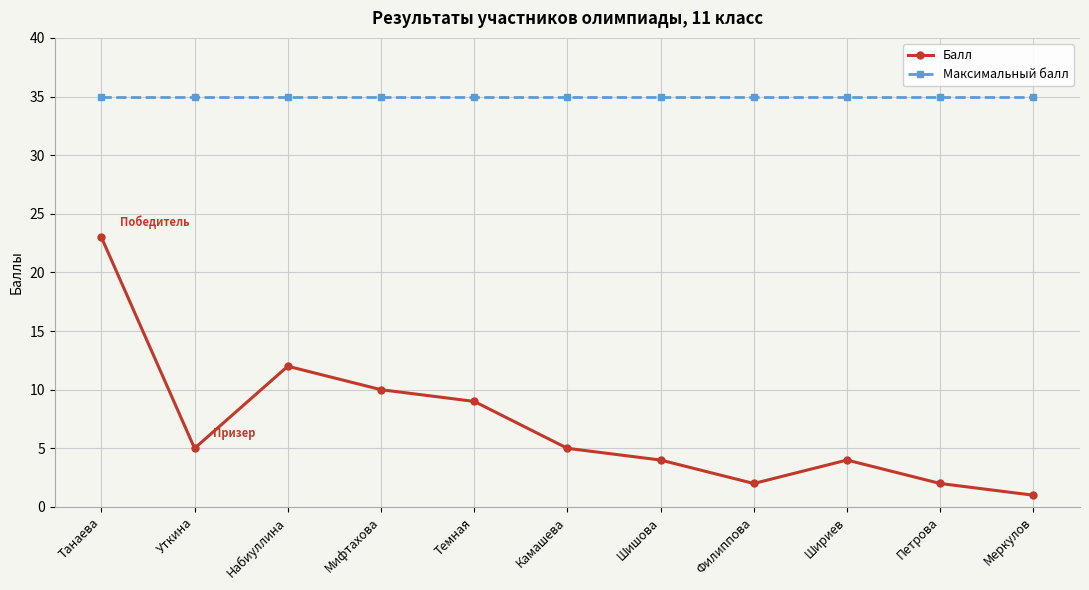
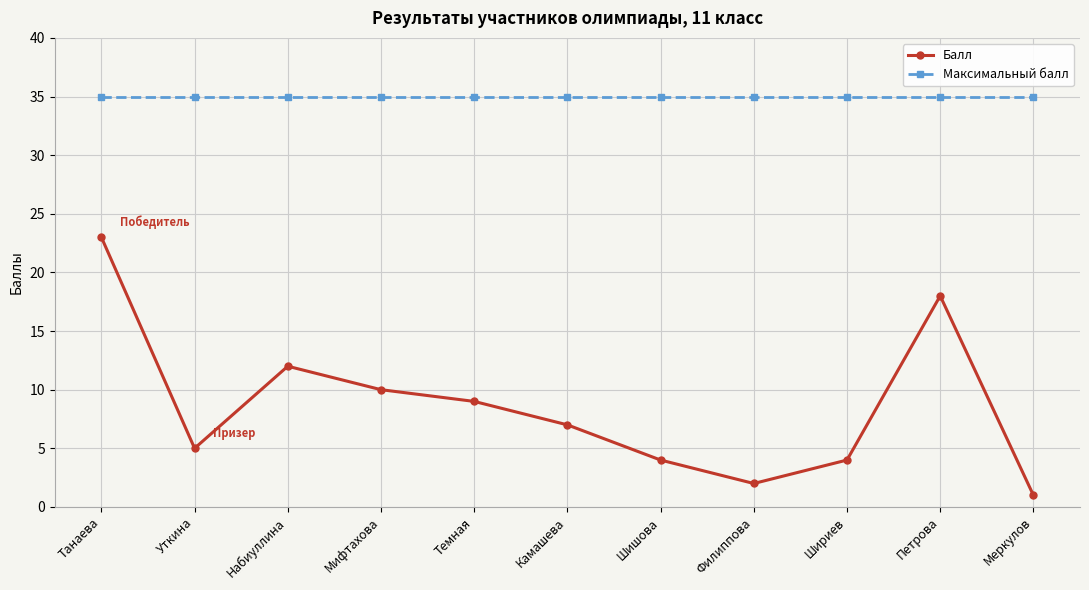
  {
    "Балл": {
      "Танаева": 23,
      "Уткина": 5,
      "Набиуллина": 12,
      "Мифтахова": 10,
      "Темная": 9,
-     "Камашева": 5,
+     "Камашева": 7,
      "Шишова": 4,
      "Филиппова": 2,
      "Шириев": 4,
-     "Петрова": 2,
+     "Петрова": 18,
      "Меркулов": 1
    },
    "Максимальный балл": {
      "Танаева": 35,
      "Уткина": 35,
      "Набиуллина": 35,
      "Мифтахова": 35,
      "Темная": 35,
      "Камашева": 35,
      "Шишова": 35,
      "Филиппова": 35,
      "Шириев": 35,
      "Петрова": 35,
      "Меркулов": 35
    }
  }
